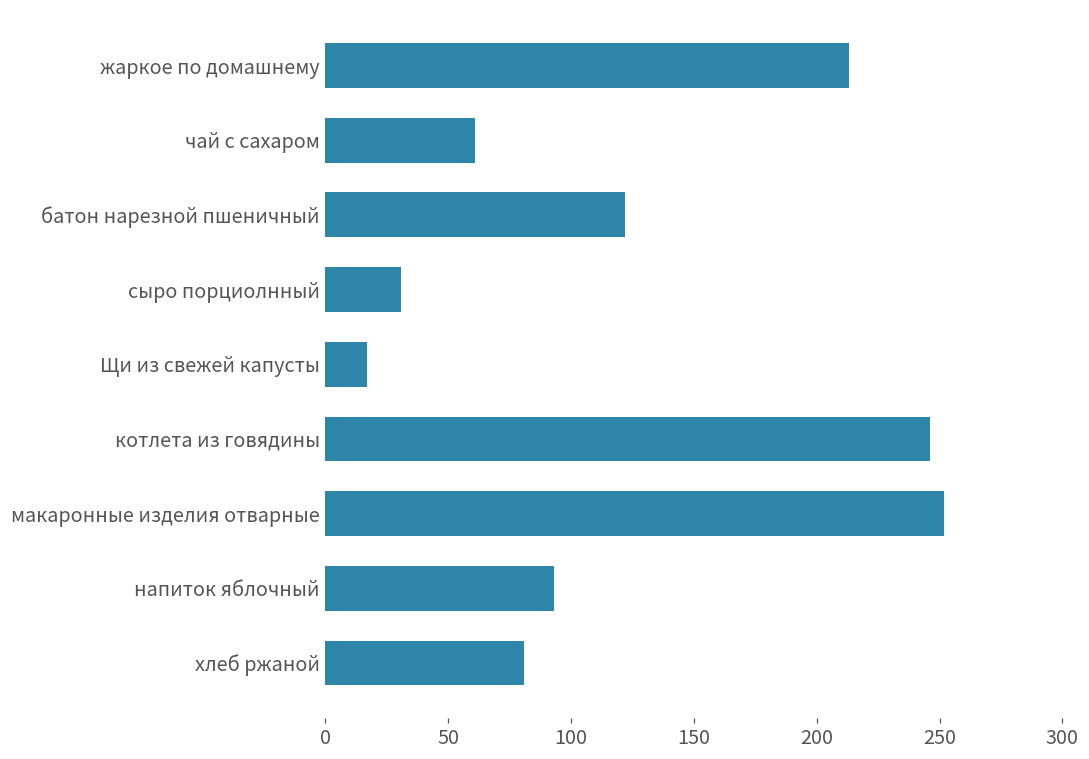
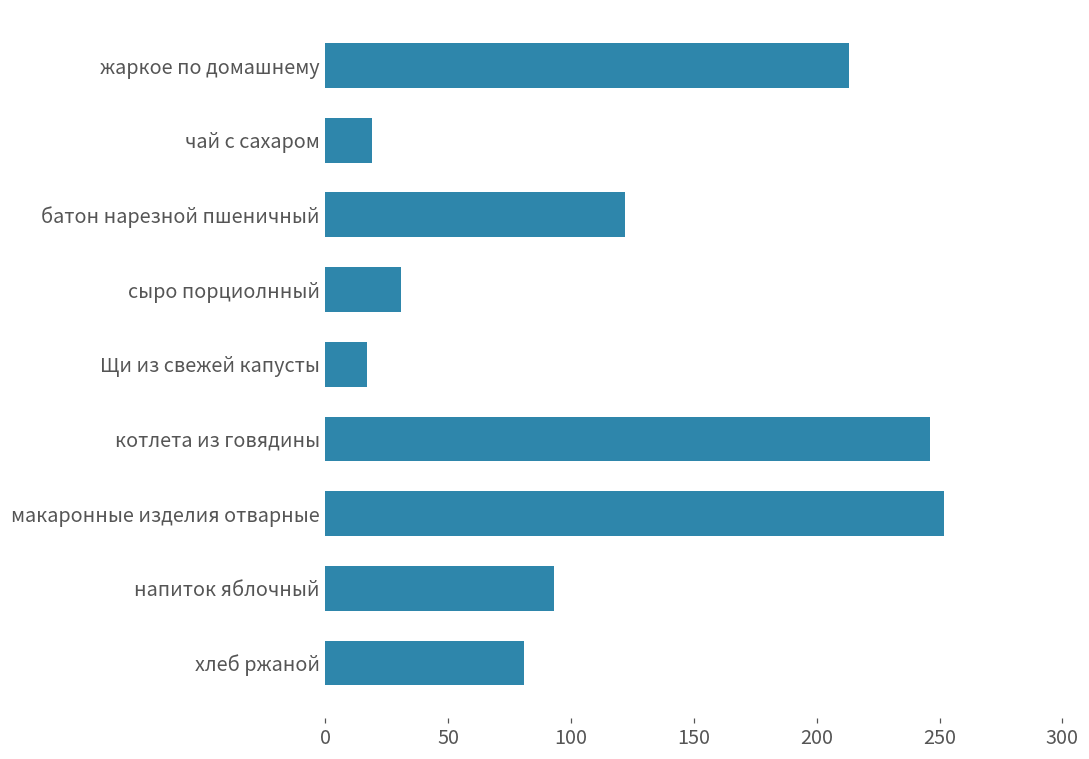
  {
    "жаркое по домашнему": 213,
-   "чай с сахаром": 61,
+   "чай с сахаром": 19,
    "батон нарезной пшеничный": 122,
    "сыро порциолнный": 31,
    "Щи из свежей капусты": 17,
    "котлета из говядины": 246,
    "макаронные изделия отварные": 252,
    "напиток яблочный": 93,
    "хлеб ржаной": 81
  }
